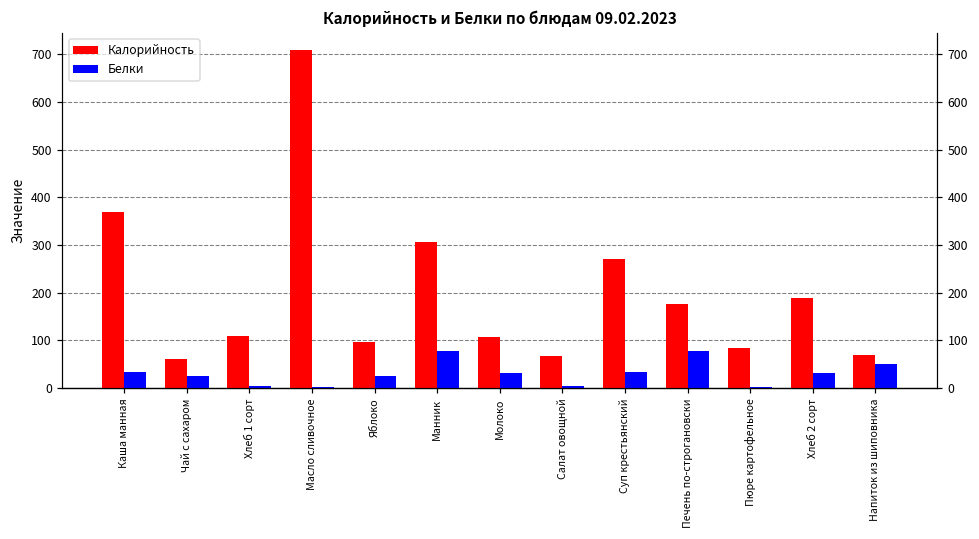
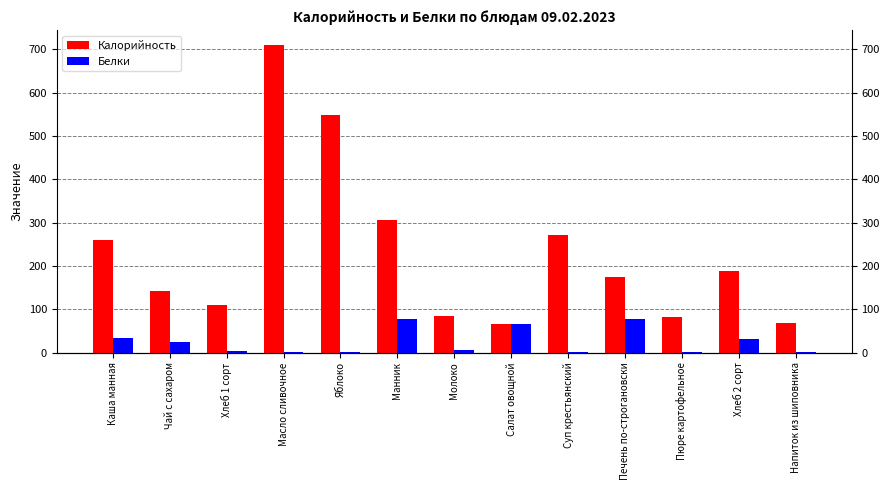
  {
    "Калорийность": {
-     "Каша манная": 370,
-     "Чай с сахаром": 60,
+     "Каша манная": 260,
+     "Чай с сахаром": 140,
      "Хлеб 1 сорт": 110,
      "Масло сливочное": 710,
-     "Яблоко": 100,
+     "Яблоко": 550,
      "Манник": 310,
-     "Молоко": 110,
+     "Молоко": 90,
      "Салат овощной": 70,
      "Суп крестьянский": 270,
      "Печень по-строгановски": 180,
      "Пюре картофельное": 80,
      "Хлеб 2 сорт": 190,
      "Напиток из шиповника": 70
    },
    "Белки": {
      "Каша манная": 30,
      "Чай с сахаром": 20,
-     "Яблоко": 20,
+     "Яблоко": 0,
      "Манник": 80,
-     "Молоко": 30,
-     "Салат овощной": 0,
-     "Суп крестьянский": 30,
+     "Молоко": 10,
+     "Салат овощной": 70,
+     "Суп крестьянский": 0,
      "Печень по-строгановски": 80,
      "Хлеб 2 сорт": 30,
-     "Напиток из шиповника": 50
+     "Напиток из шиповника": 0
    }
  }
